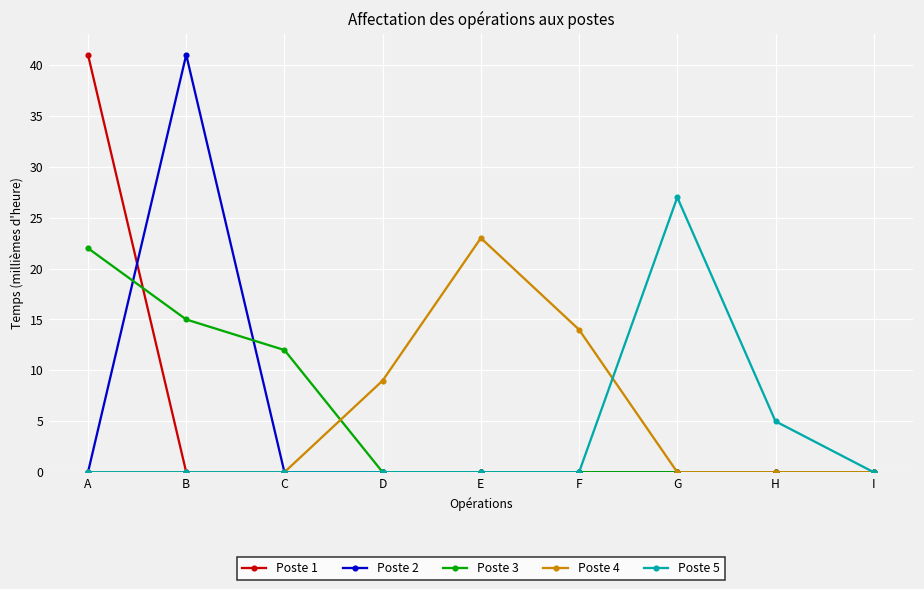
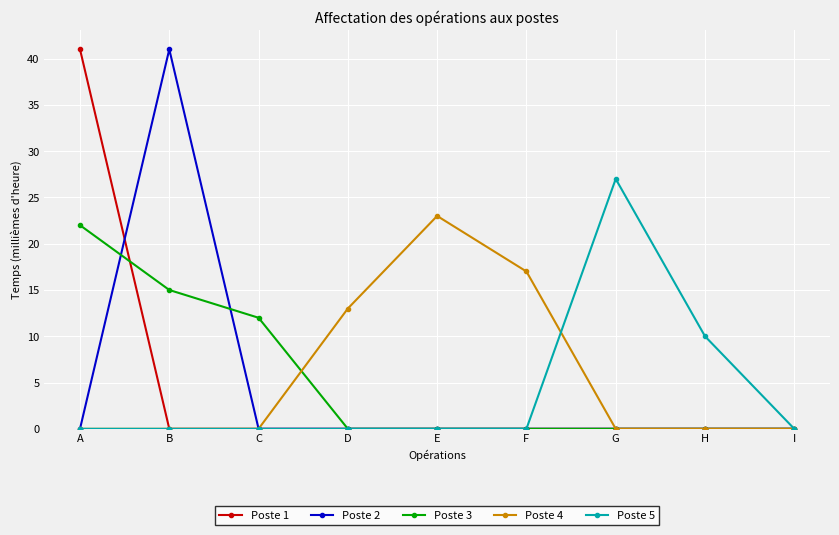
  {
    "Poste 1": {
      "A": 41
    },
    "Poste 2": {
      "B": 41
    },
    "Poste 3": {
      "A": 22,
      "B": 15,
      "C": 12
    },
    "Poste 4": {
-     "D": 9,
+     "D": 13,
      "E": 23,
-     "F": 14
+     "F": 17
    },
    "Poste 5": {
      "G": 27,
-     "H": 5
+     "H": 10
    }
  }
